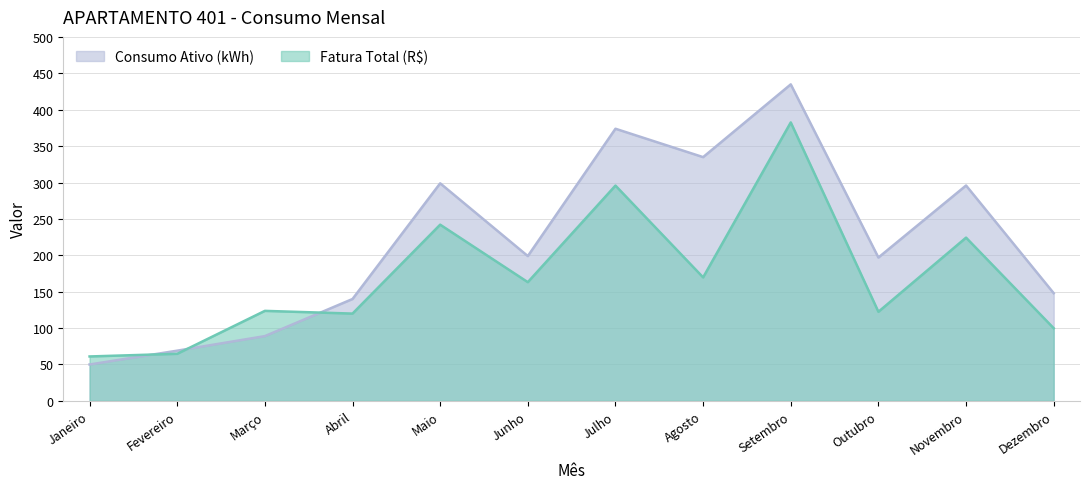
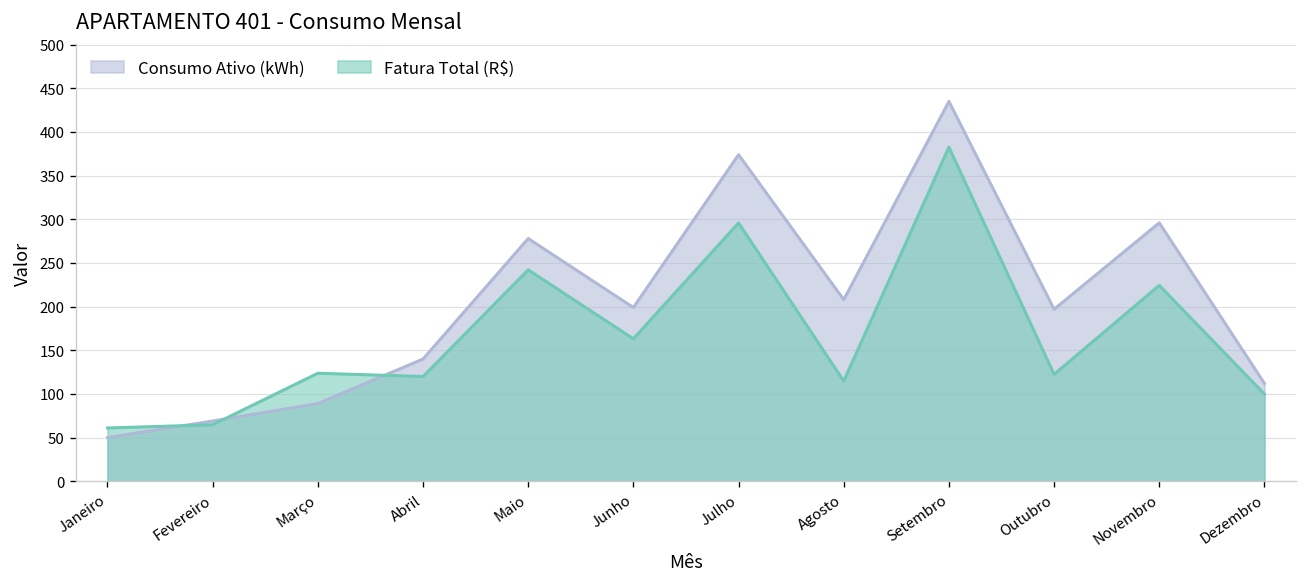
  {
    "Consumo Ativo (kWh)": {
      "Janeiro": 50,
      "Fevereiro": 70,
      "Março": 90,
      "Abril": 140,
-     "Maio": 300,
+     "Maio": 280,
      "Junho": 200,
      "Julho": 370,
-     "Agosto": 340,
+     "Agosto": 210,
      "Setembro": 440,
      "Outubro": 200,
      "Novembro": 300,
-     "Dezembro": 150
+     "Dezembro": 110
    },
    "Fatura Total (R$)": {
      "Janeiro": 60,
      "Fevereiro": 60,
      "Março": 120,
      "Abril": 120,
      "Maio": 240,
      "Junho": 160,
      "Julho": 300,
-     "Agosto": 170,
+     "Agosto": 110,
      "Setembro": 380,
      "Outubro": 120,
      "Novembro": 220,
      "Dezembro": 100
    }
  }
